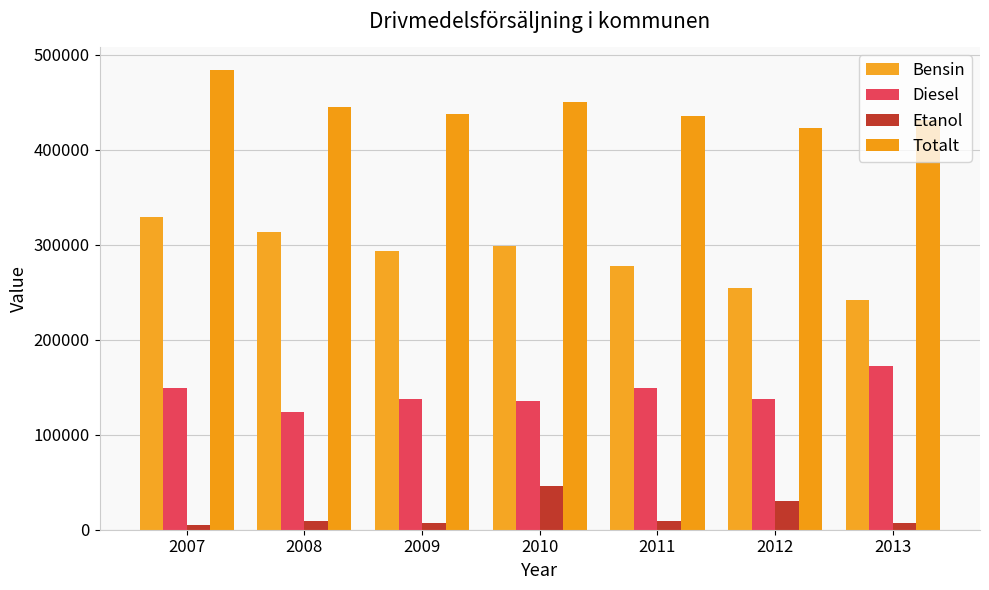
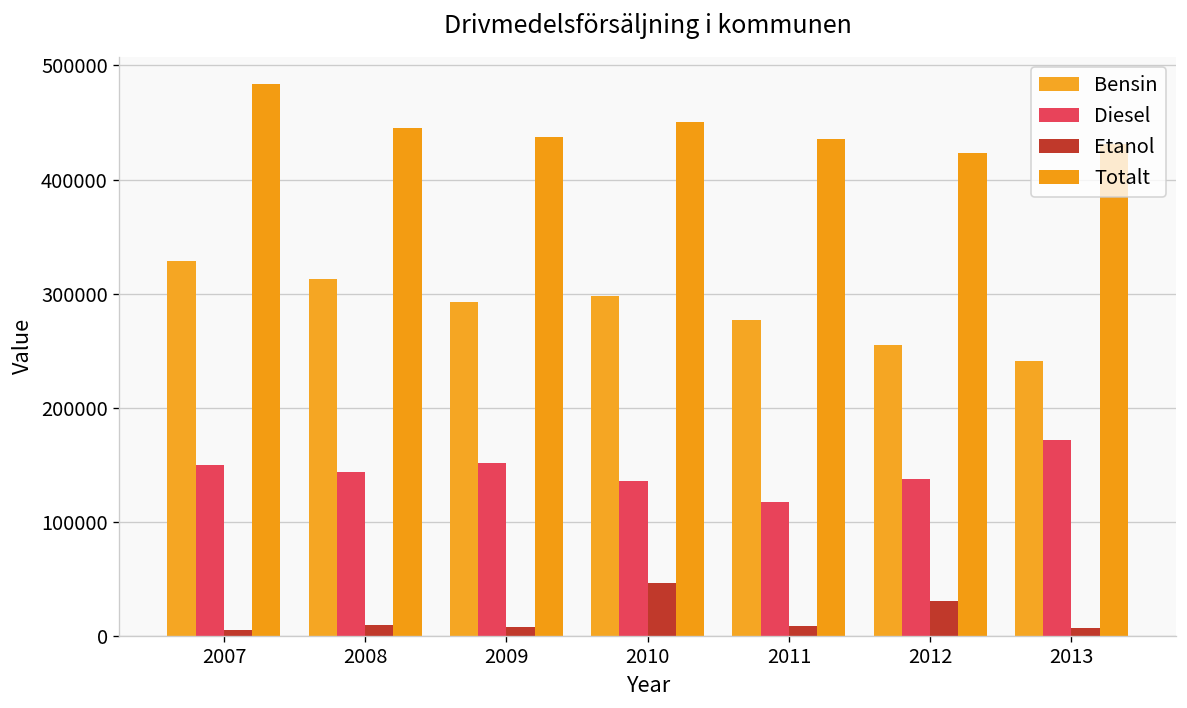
  {
    "Diesel": {
      "2007": 150000,
-     "2008": 120000,
-     "2009": 140000,
+     "2008": 140000,
+     "2009": 150000,
      "2010": 140000,
-     "2011": 150000,
+     "2011": 120000,
      "2012": 140000,
      "2013": 170000
    },
    "Etanol": {
      "2007": 10000,
      "2008": 10000,
      "2009": 10000,
      "2010": 50000,
      "2011": 10000,
      "2012": 30000,
      "2013": 10000
    }
  }
